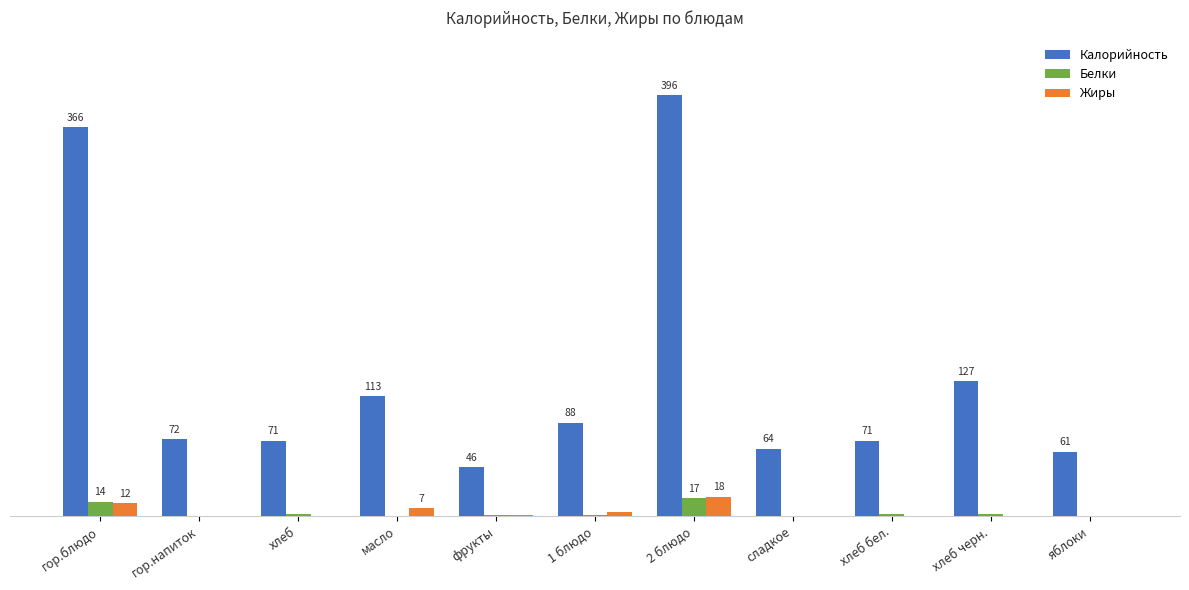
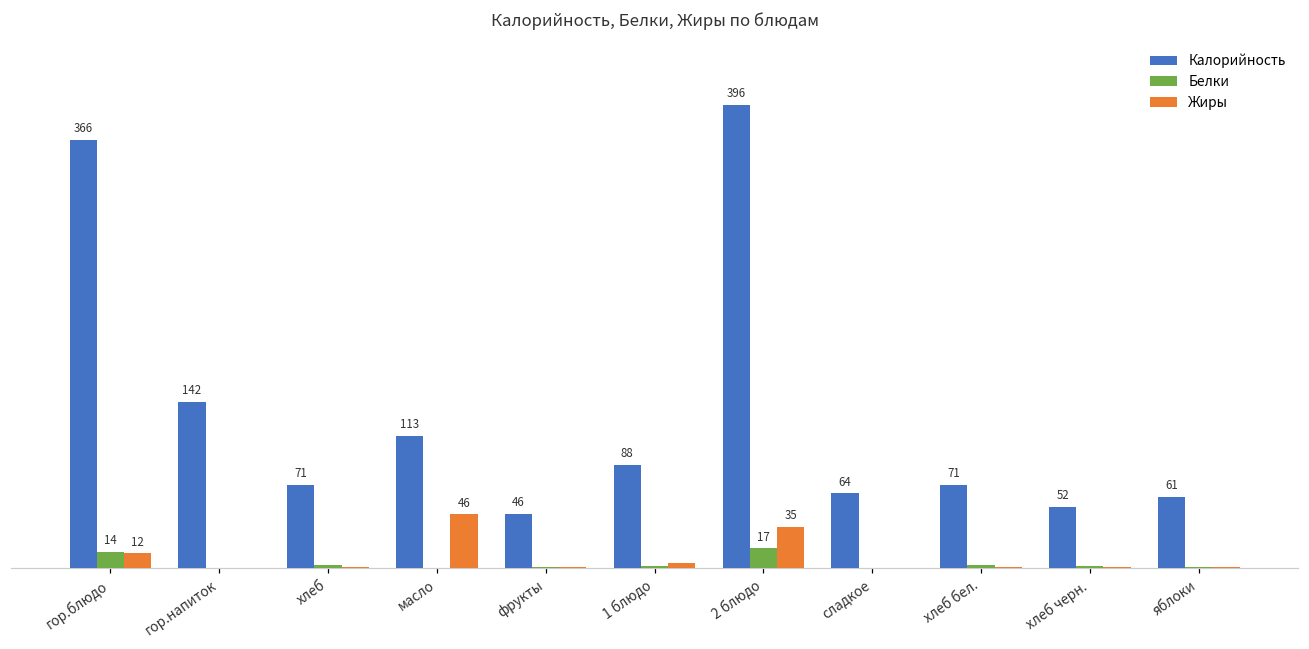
  {
    "Калорийность": {
      "гор.блюдо": 366,
-     "гор.напиток": 72,
+     "гор.напиток": 142,
      "хлеб": 71,
      "масло": 113,
      "фрукты": 46,
      "1 блюдо": 88,
      "2 блюдо": 396,
      "сладкое": 64,
      "хлеб бел.": 71,
-     "хлеб черн.": 127,
+     "хлеб черн.": 52,
      "яблоки": 61
    },
    "Белки": {
      "гор.блюдо": 14,
      "2 блюдо": 17
    },
    "Жиры": {
      "гор.блюдо": 12,
-     "масло": 7,
-     "2 блюдо": 18
+     "масло": 46,
+     "2 блюдо": 35
    }
  }
